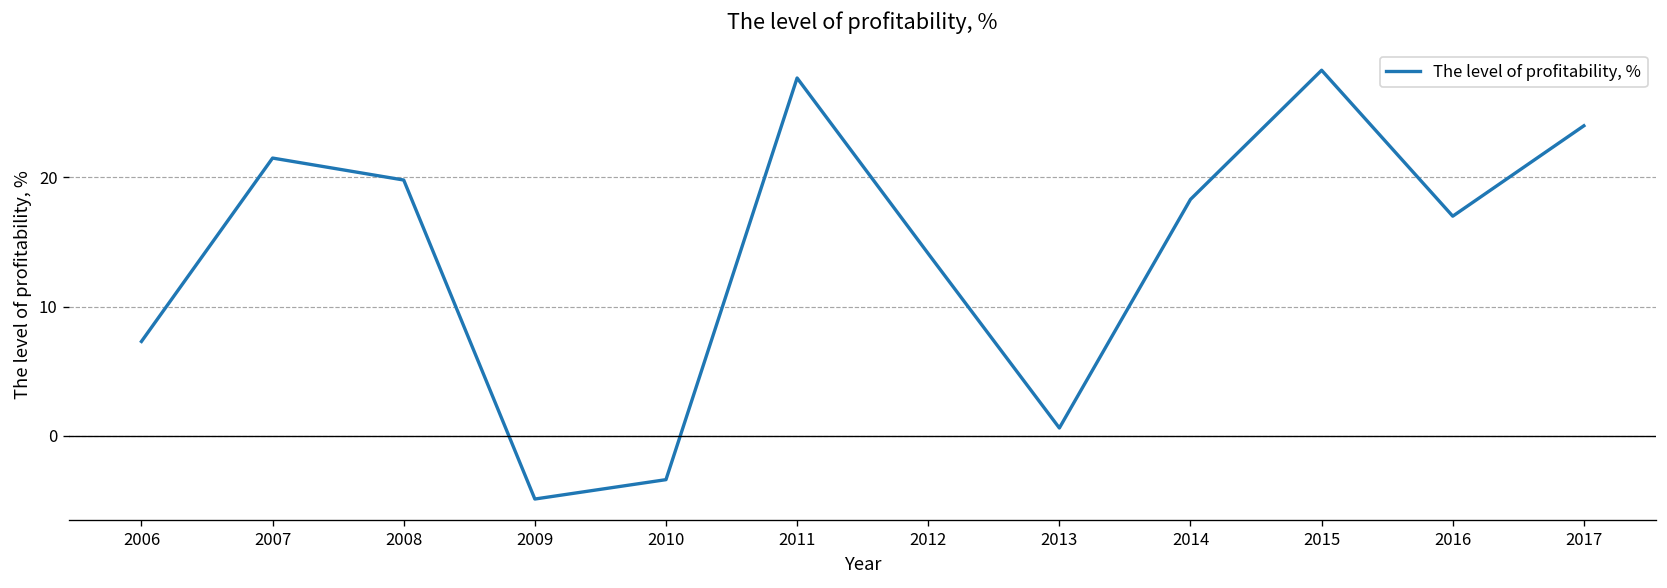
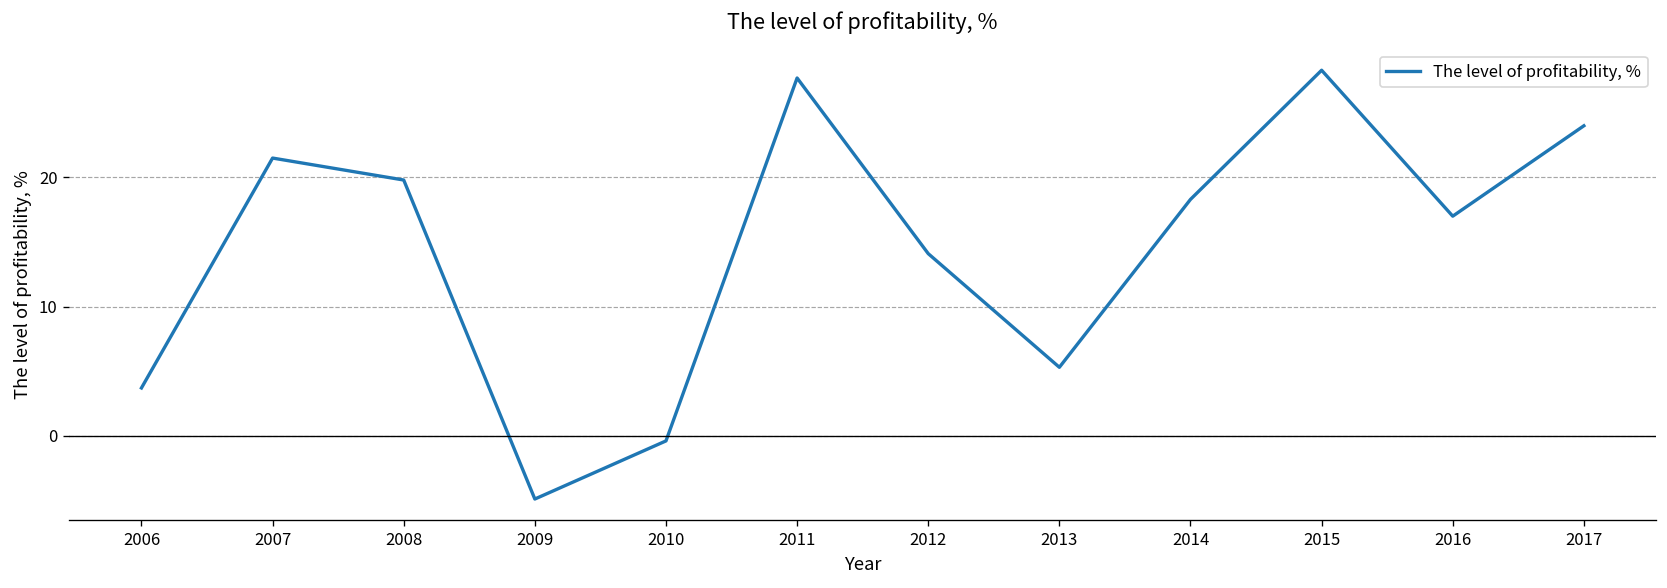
  {
-   "2006": 7.3,
+   "2006": 3.7,
    "2007": 21.5,
    "2008": 19.8,
    "2009": -4.9,
-   "2010": -3.4,
+   "2010": -0.4,
    "2011": 27.7,
    "2012": 14.1,
-   "2013": 0.6,
+   "2013": 5.3,
    "2014": 18.3,
    "2015": 28.3,
    "2016": 17.0,
    "2017": 24.0
  }
